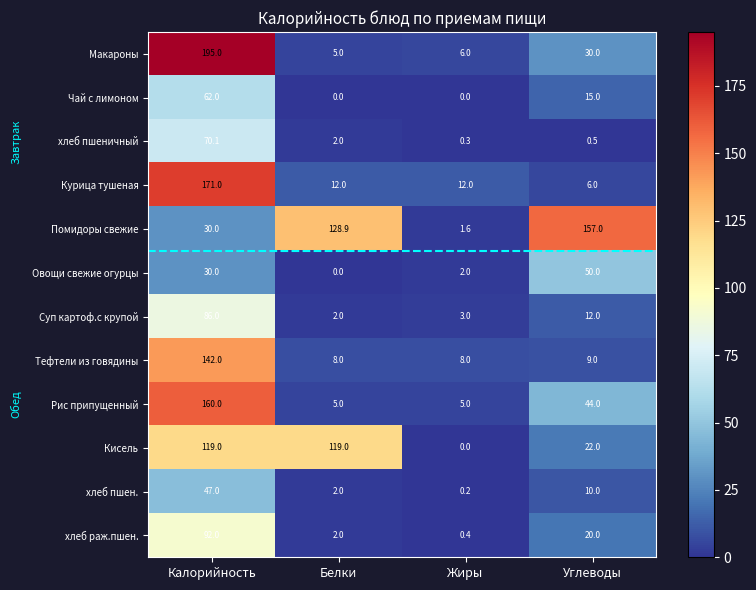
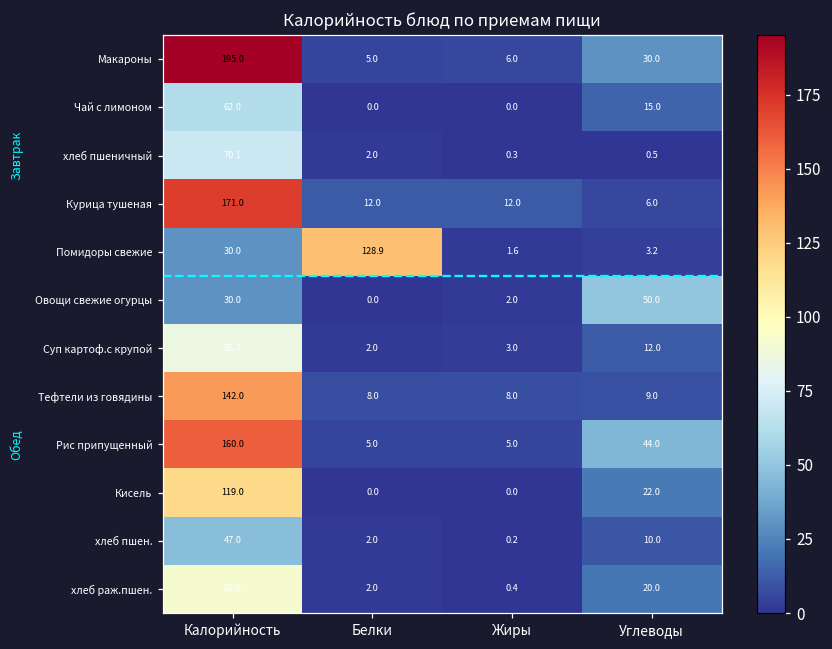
  {
    "Макароны": {
      "Калорийность": 195.0,
      "Белки": 5.0,
      "Жиры": 6.0,
      "Углеводы": 30.0
    },
    "Чай с лимоном": {
      "Калорийность": 62.0,
      "Белки": 0.0,
      "Жиры": 0.0,
      "Углеводы": 15.0
    },
    "хлеб пшеничный": {
      "Калорийность": 70.1,
      "Белки": 2.0,
      "Жиры": 0.3,
      "Углеводы": 0.5
    },
    "Курица тушеная": {
      "Калорийность": 171.0,
      "Белки": 12.0,
      "Жиры": 12.0,
      "Углеводы": 6.0
    },
    "Помидоры свежие": {
      "Калорийность": 30.0,
      "Белки": 128.9,
      "Жиры": 1.6,
-     "Углеводы": 157.0
+     "Углеводы": 3.2
    },
    "Овощи свежие огурцы": {
      "Калорийность": 30.0,
      "Белки": 0.0,
      "Жиры": 2.0,
      "Углеводы": 50.0
    },
    "Суп картоф.с крупой": {
      "Белки": 2.0,
      "Жиры": 3.0,
      "Углеводы": 12.0
    },
    "Тефтели из говядины": {
      "Калорийность": 142.0,
      "Белки": 8.0,
      "Жиры": 8.0,
      "Углеводы": 9.0
    },
    "Рис припущенный": {
      "Калорийность": 160.0,
      "Белки": 5.0,
      "Жиры": 5.0,
      "Углеводы": 44.0
    },
    "Кисель": {
      "Калорийность": 119.0,
-     "Белки": 119.0,
+     "Белки": 0.0,
      "Жиры": 0.0,
      "Углеводы": 22.0
    },
    "хлеб пшен.": {
      "Калорийность": 47.0,
      "Белки": 2.0,
      "Жиры": 0.2,
      "Углеводы": 10.0
    },
    "хлеб раж.пшен.": {
      "Калорийность": 92.0,
      "Белки": 2.0,
      "Жиры": 0.4,
      "Углеводы": 20.0
    }
  }
